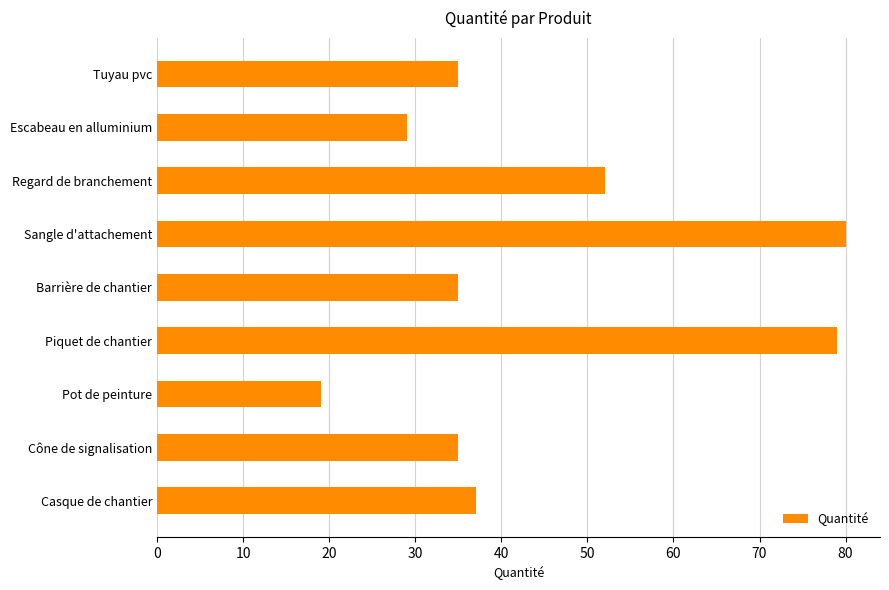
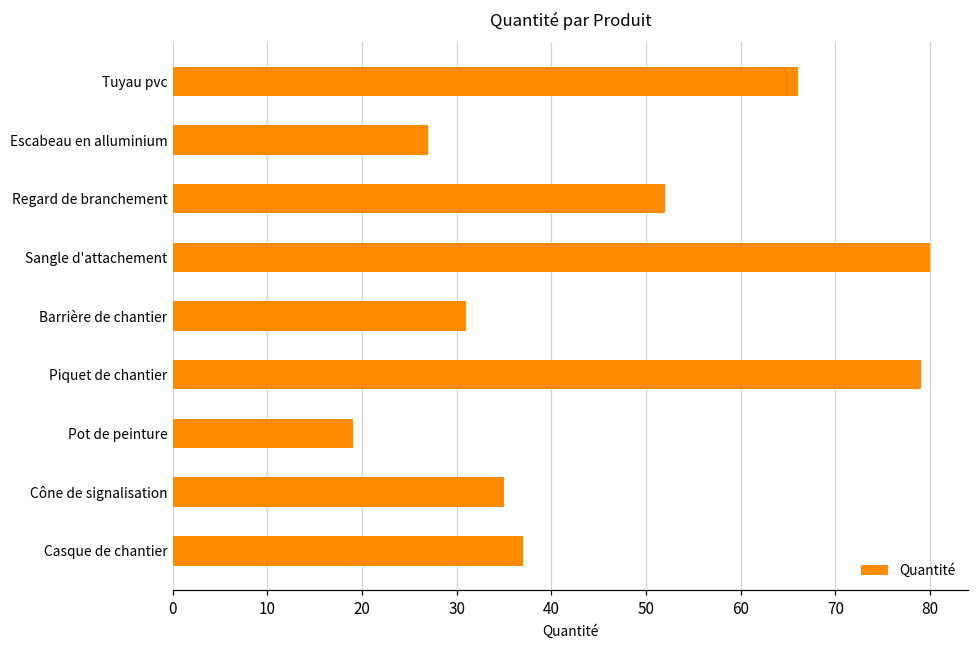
  {
-   "Tuyau pvc": 35,
-   "Escabeau en alluminium": 29,
+   "Tuyau pvc": 66,
+   "Escabeau en alluminium": 27,
    "Regard de branchement": 52,
    "Sangle d'attachement": 80,
-   "Barrière de chantier": 35,
+   "Barrière de chantier": 31,
    "Piquet de chantier": 79,
    "Pot de peinture": 19,
    "Cône de signalisation": 35,
    "Casque de chantier": 37
  }
